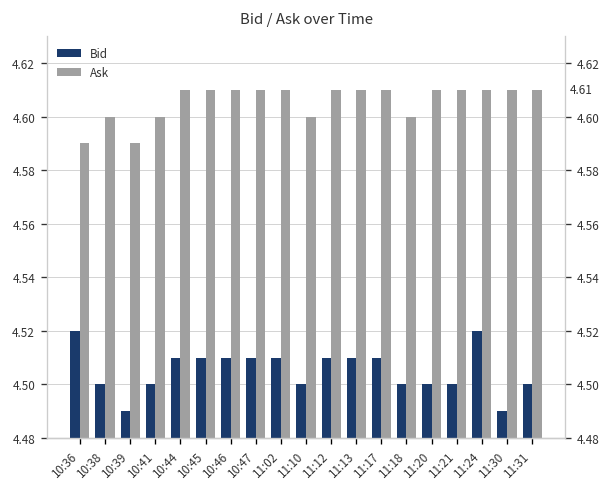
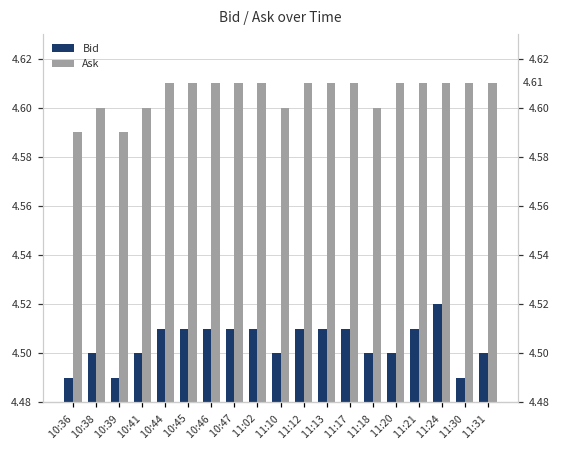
  {
    "Bid": {
-     "10:36": 4.52,
+     "10:36": 4.49,
      "10:38": 4.50,
      "10:39": 4.49,
      "10:41": 4.50,
      "10:44": 4.51,
      "10:45": 4.51,
      "10:46": 4.51,
      "10:47": 4.51,
      "11:02": 4.51,
      "11:10": 4.50,
      "11:12": 4.51,
      "11:13": 4.51,
      "11:17": 4.51,
      "11:18": 4.50,
      "11:20": 4.50,
-     "11:21": 4.50,
+     "11:21": 4.51,
      "11:24": 4.52,
      "11:30": 4.49,
      "11:31": 4.50
    },
    "Ask": {
      "10:36": 4.59,
      "10:38": 4.60,
      "10:39": 4.59,
      "10:41": 4.60,
      "10:44": 4.61,
      "10:45": 4.61,
      "10:46": 4.61,
      "10:47": 4.61,
      "11:02": 4.61,
      "11:10": 4.60,
      "11:12": 4.61,
      "11:13": 4.61,
      "11:17": 4.61,
      "11:18": 4.60,
      "11:20": 4.61,
      "11:21": 4.61,
      "11:24": 4.61,
      "11:30": 4.61
    }
  }
